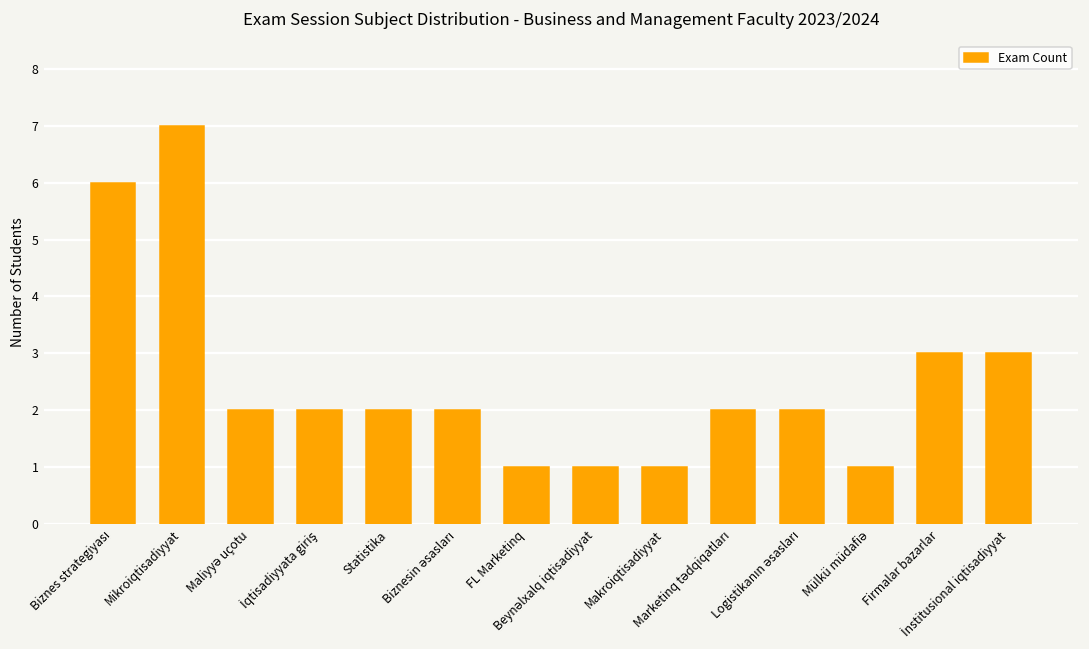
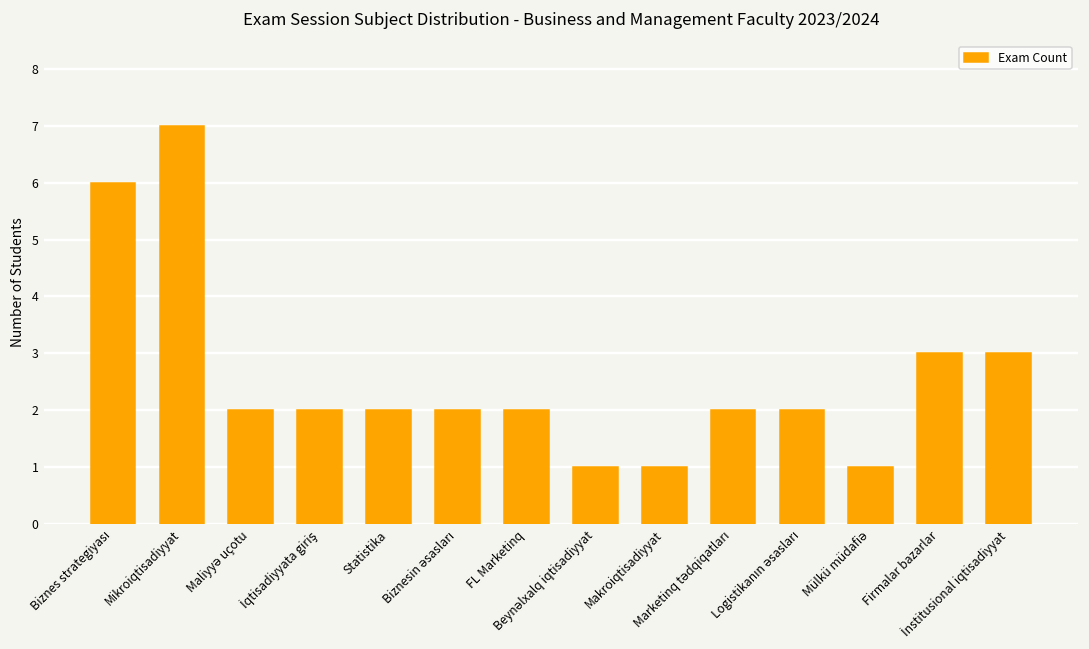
  {
    "Biznes strategiyası": 6,
    "Mikroiqtisadiyyat": 7,
    "Maliyyə uçotu": 2,
    "İqtisadiyyata giriş": 2,
    "Statistika": 2,
    "Biznesin əsasları": 2,
-   "FL Marketinq": 1,
+   "FL Marketinq": 2,
    "Beynəlxalq iqtisadiyyat": 1,
    "Makroiqtisadiyyat": 1,
    "Marketinq tədqiqatları": 2,
    "Logistikanın əsasları": 2,
    "Mülkü müdafiə": 1,
    "Firmalar bazarlar": 3,
    "İnstitusional iqtisadiyyat": 3
  }
